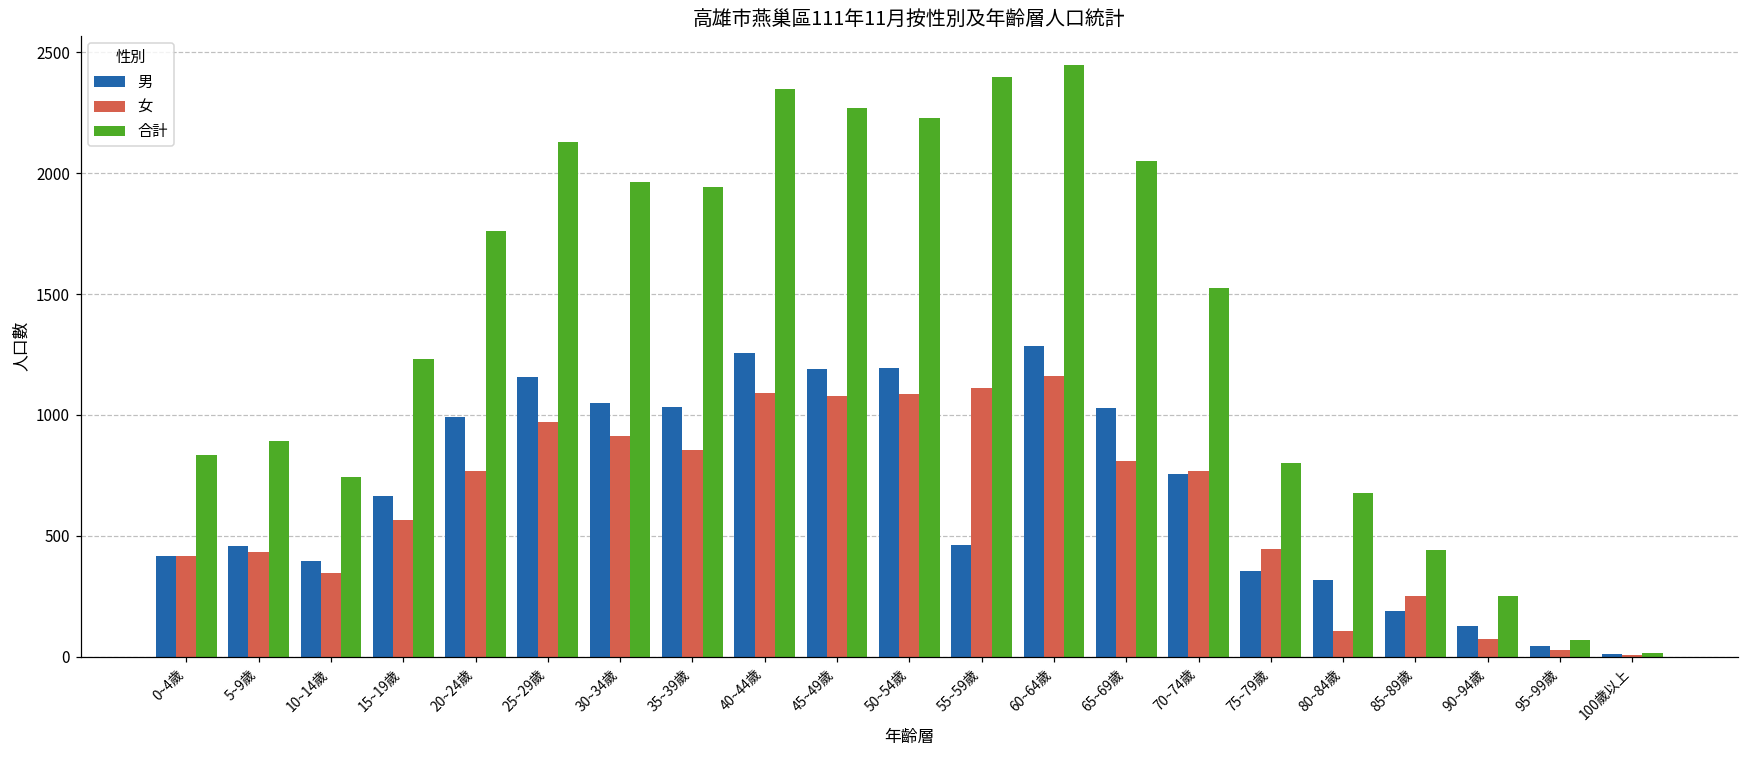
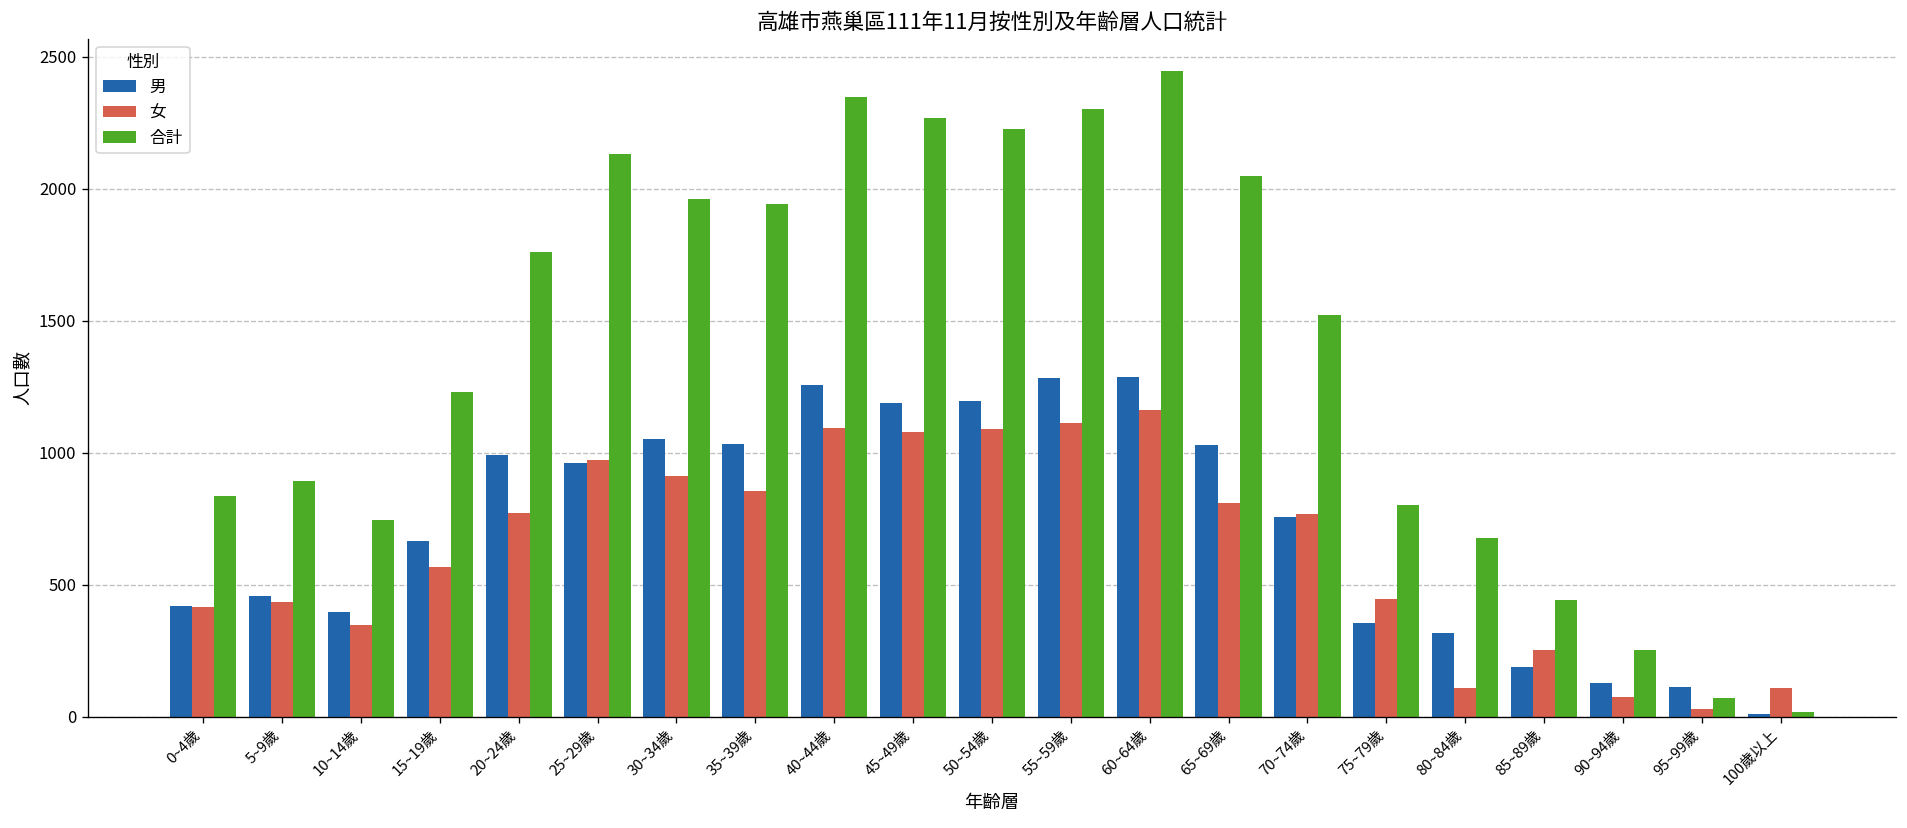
  {
    "男": {
      "0~4歲": 420,
      "5~9歲": 460,
      "10~14歲": 400,
      "15~19歲": 660,
      "20~24歲": 990,
-     "25~29歲": 1160,
+     "25~29歲": 960,
      "30~34歲": 1050,
      "35~39歲": 1030,
      "40~44歲": 1260,
      "45~49歲": 1190,
      "50~54歲": 1190,
-     "55~59歲": 460,
+     "55~59歲": 1280,
      "60~64歲": 1290,
      "65~69歲": 1030,
      "70~74歲": 760,
      "75~79歲": 360,
      "80~84歲": 320,
      "85~89歲": 190,
      "90~94歲": 130,
-     "95~99歲": 40
+     "95~99歲": 110
    },
    "女": {
      "0~4歲": 420,
      "5~9歲": 430,
      "10~14歲": 350,
      "15~19歲": 570,
      "20~24歲": 770,
      "25~29歲": 970,
      "30~34歲": 910,
      "35~39歲": 860,
      "40~44歲": 1090,
      "45~49歲": 1080,
      "50~54歲": 1090,
      "55~59歲": 1110,
      "60~64歲": 1160,
      "65~69歲": 810,
      "70~74歲": 770,
      "75~79歲": 450,
      "80~84歲": 110,
      "85~89歲": 250,
      "90~94歲": 80,
      "95~99歲": 30,
-     "100歲以上": 10
+     "100歲以上": 110
    },
    "合計": {
      "0~4歲": 840,
      "5~9歲": 890,
      "10~14歲": 750,
      "15~19歲": 1230,
      "20~24歲": 1760,
      "25~29歲": 2130,
      "30~34歲": 1960,
      "35~39歲": 1940,
      "40~44歲": 2350,
      "45~49歲": 2270,
      "50~54歲": 2230,
-     "55~59歲": 2400,
+     "55~59歲": 2300,
      "60~64歲": 2450,
      "65~69歲": 2050,
      "70~74歲": 1520,
      "75~79歲": 800,
      "80~84歲": 680,
      "85~89歲": 440,
      "90~94歲": 250,
      "95~99歲": 70,
      "100歲以上": 20
    }
  }
